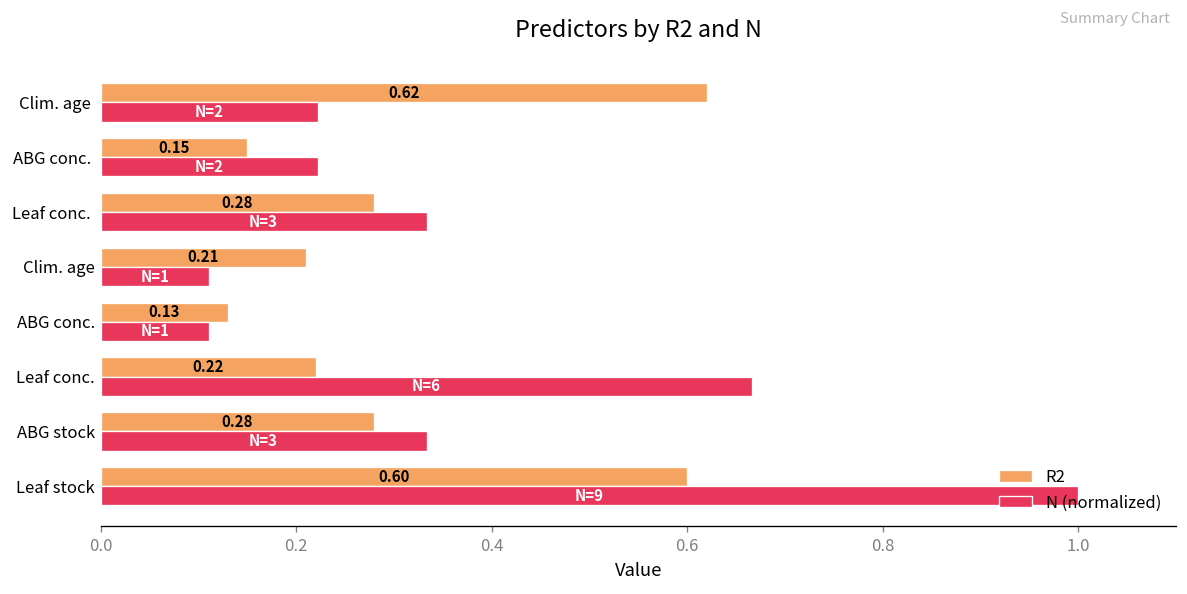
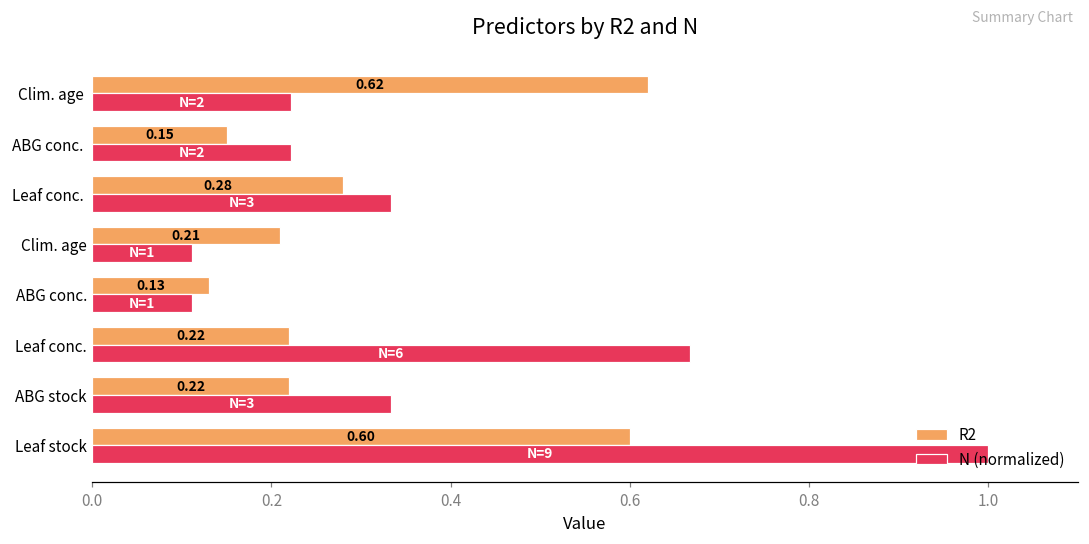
  {
    "R2": {
-     "ABG stock": 0.28,
+     "ABG stock": 0.22,
      "Leaf stock": 0.60
    }
  }
